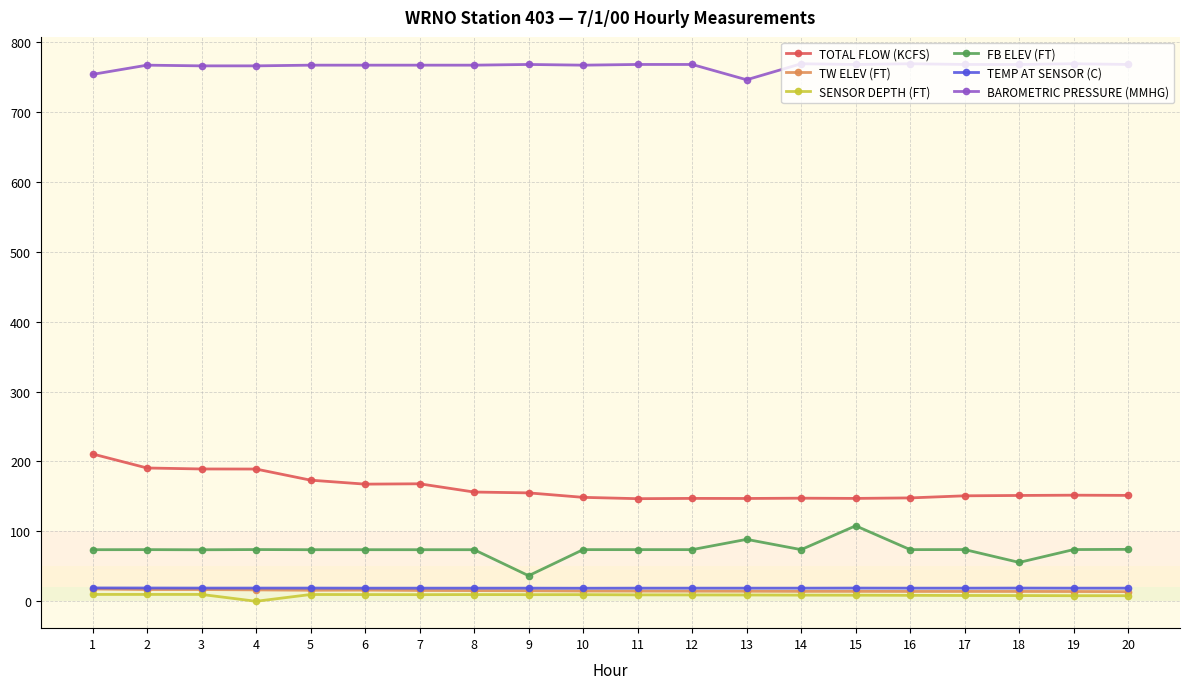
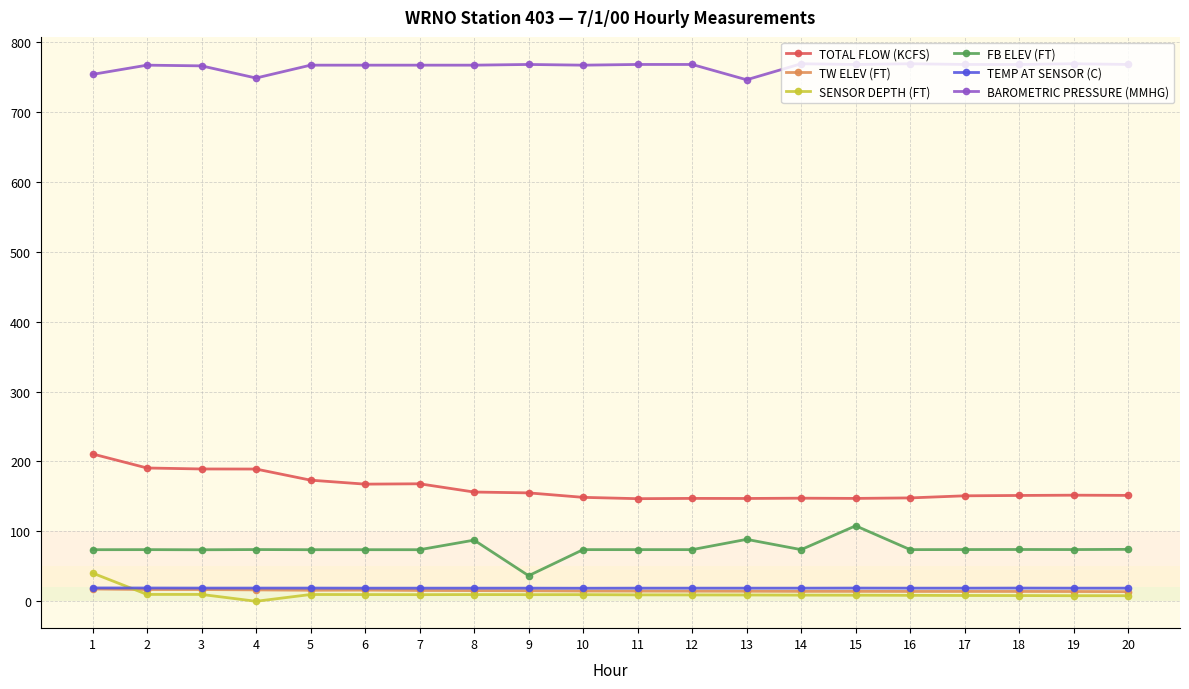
  {
    "SENSOR DEPTH (FT)": {
-     "1": 10,
+     "1": 40,
      "2": 10,
      "3": 10,
      "4": 0,
      "5": 10,
      "6": 10,
      "7": 10,
      "8": 10,
      "9": 10,
      "10": 10,
      "11": 10,
      "12": 10,
      "13": 10,
      "14": 10,
      "15": 10,
      "16": 10,
      "17": 10,
      "18": 10,
      "19": 10,
      "20": 10
    },
    "FB ELEV (FT)": {
      "1": 70,
      "2": 70,
      "3": 70,
      "4": 70,
      "5": 70,
      "6": 70,
      "7": 70,
-     "8": 70,
+     "8": 90,
      "9": 40,
      "10": 70,
      "11": 70,
      "12": 70,
      "13": 90,
      "14": 70,
      "15": 110,
      "16": 70,
      "17": 70,
-     "18": 60,
+     "18": 70,
      "19": 70,
      "20": 70
    },
    "TEMP AT SENSOR (C)": {
      "9": 20,
      "10": 20,
      "11": 20,
      "12": 20,
      "13": 20,
      "14": 20,
      "15": 20,
      "16": 20,
      "17": 20,
      "18": 20,
      "19": 20,
      "20": 20
    },
    "BAROMETRIC PRESSURE (MMHG)": {
      "1": 750,
      "2": 770,
      "3": 770,
-     "4": 770,
+     "4": 750,
      "5": 770,
      "6": 770,
      "7": 770,
      "8": 770,
      "9": 770,
      "10": 770,
      "11": 770,
      "12": 770,
      "13": 750
    }
  }
